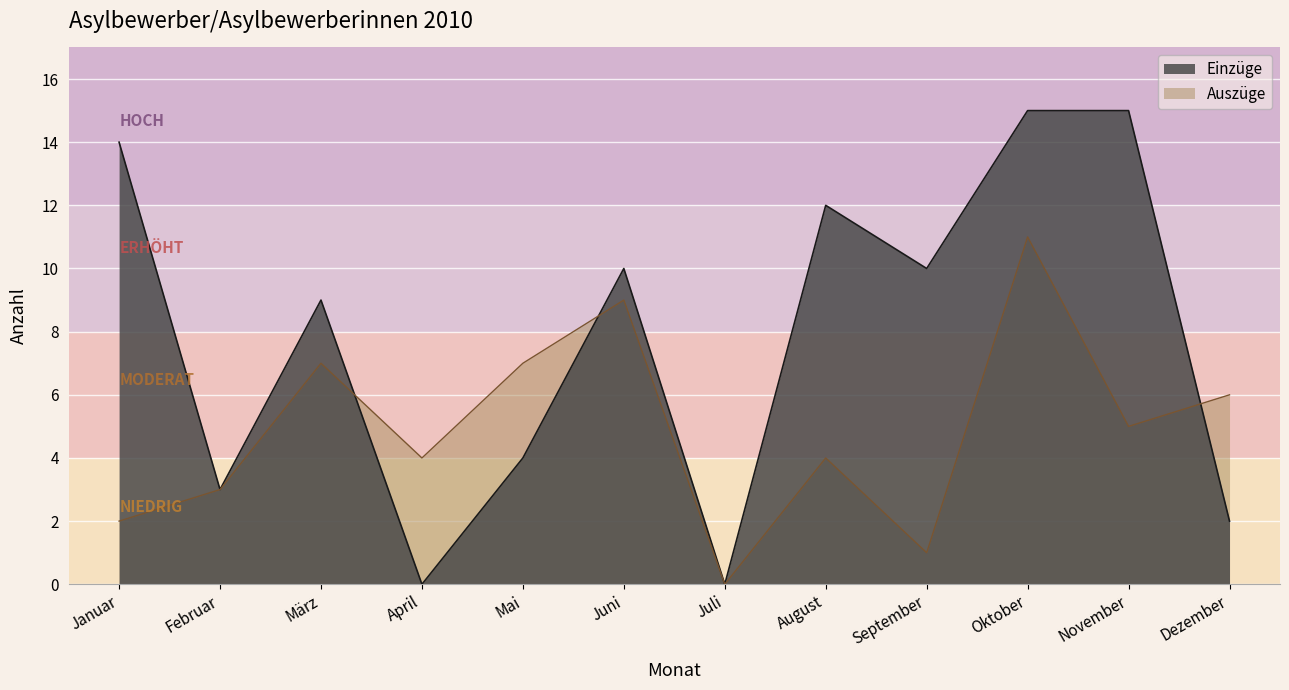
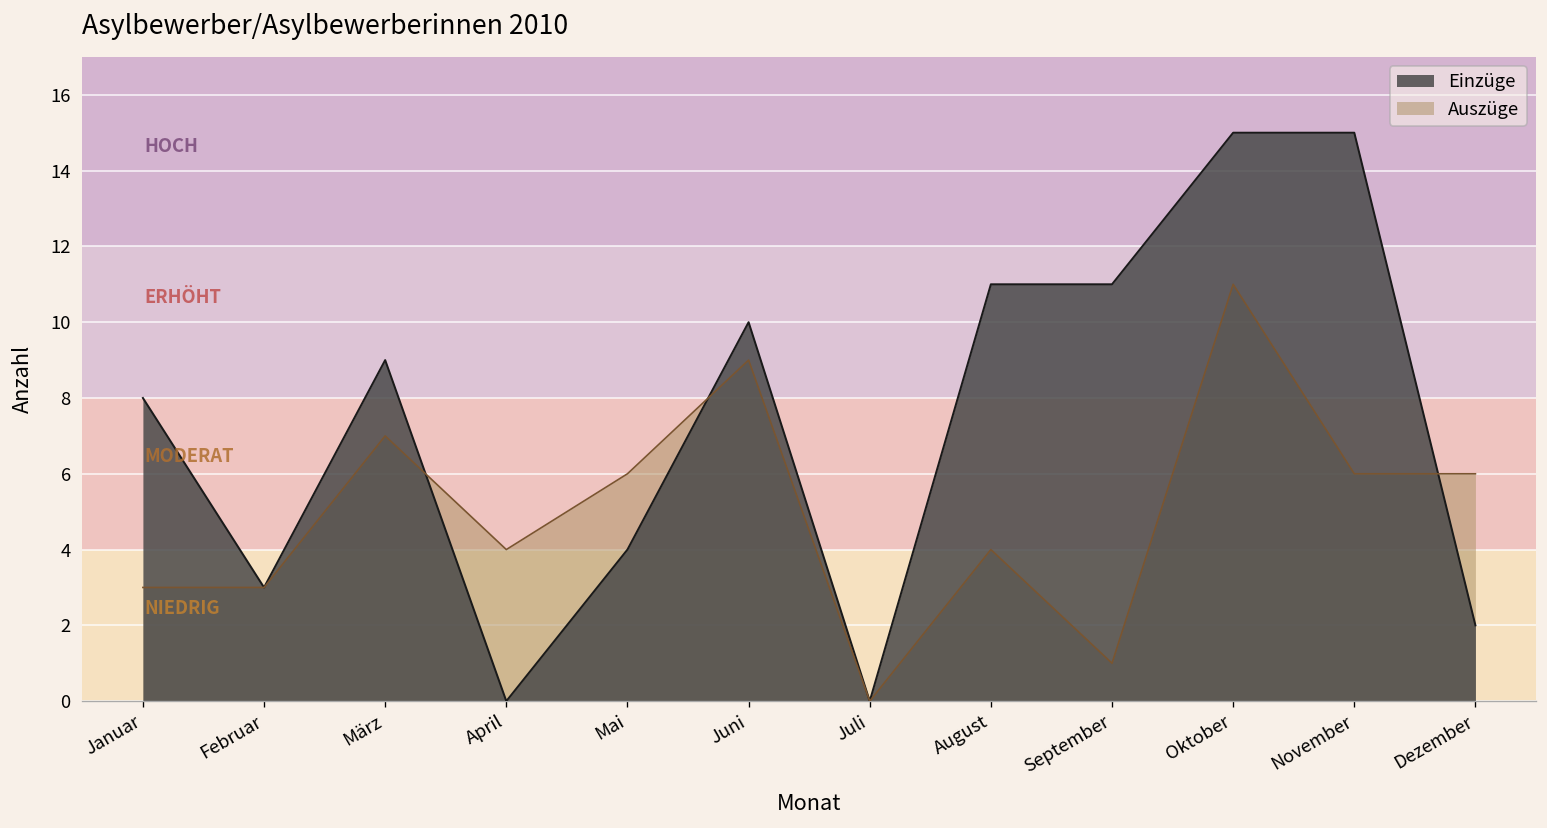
  {
    "Einzüge": {
-     "Januar": 14,
+     "Januar": 8,
      "März": 9,
      "April": 0,
      "Mai": 4,
      "Juni": 10,
-     "August": 12,
-     "September": 10,
+     "August": 11,
+     "September": 11,
      "Oktober": 15,
      "November": 15,
      "Dezember": 2
    },
    "Auszüge": {
-     "Januar": 2,
+     "Januar": 3,
      "März": 7,
      "April": 4,
-     "Mai": 7,
+     "Mai": 6,
      "Juni": 9,
      "August": 4,
      "September": 1,
      "Oktober": 11,
-     "November": 5,
+     "November": 6,
      "Dezember": 6
    }
  }
